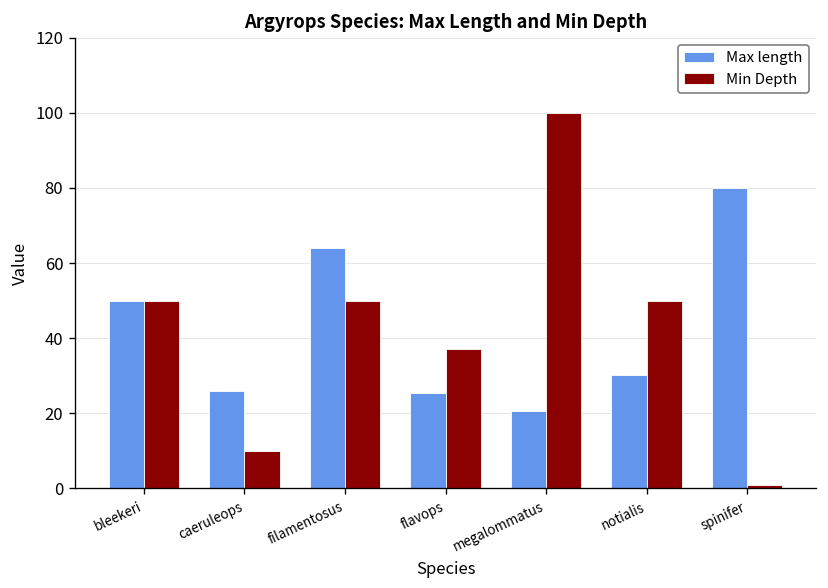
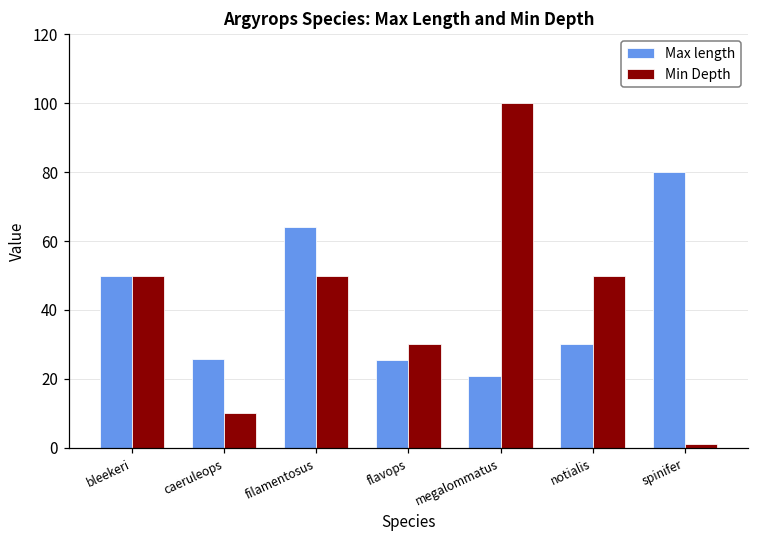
  {
    "Max length": {
      "bleekeri": 50,
      "caeruleops": 26,
      "filamentosus": 64,
      "flavops": 26,
      "megalommatus": 21,
      "notialis": 30,
      "spinifer": 80
    },
    "Min Depth": {
      "bleekeri": 50,
      "caeruleops": 10,
      "filamentosus": 50,
-     "flavops": 37,
+     "flavops": 30,
      "megalommatus": 100,
      "notialis": 50,
      "spinifer": 1
    }
  }
